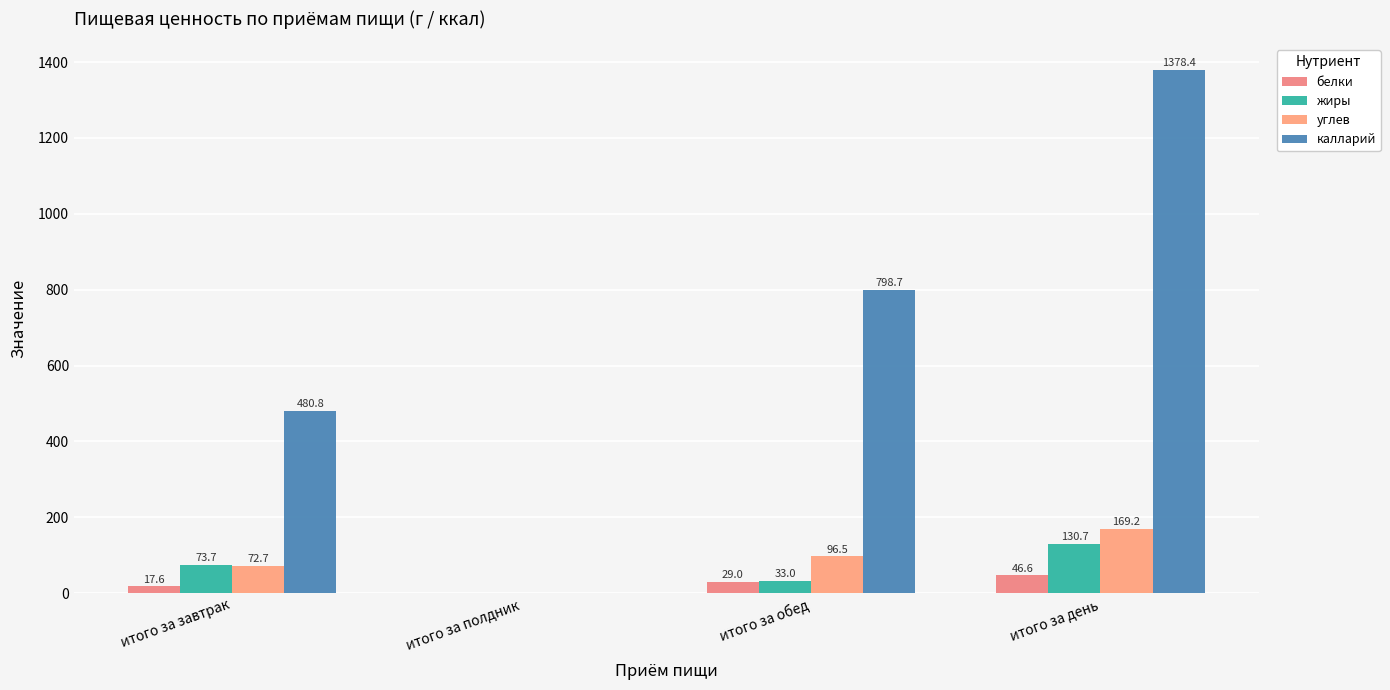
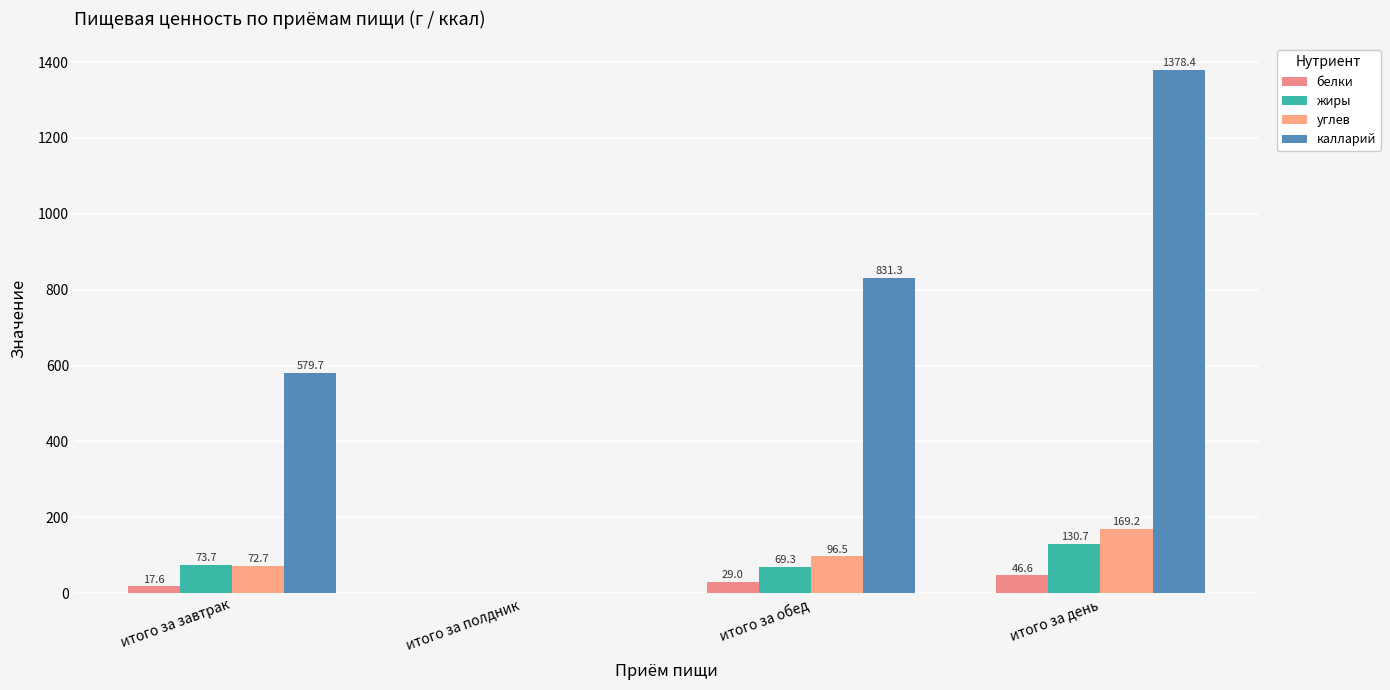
  {
    "жиры": {
      "итого за завтрак": 73.7,
-     "итого за обед": 33.0,
+     "итого за обед": 69.3,
      "итого за день": 130.7
    },
    "калларий": {
-     "итого за завтрак": 480.8,
-     "итого за обед": 798.7,
+     "итого за завтрак": 579.7,
+     "итого за обед": 831.3,
      "итого за день": 1378.4
    }
  }
